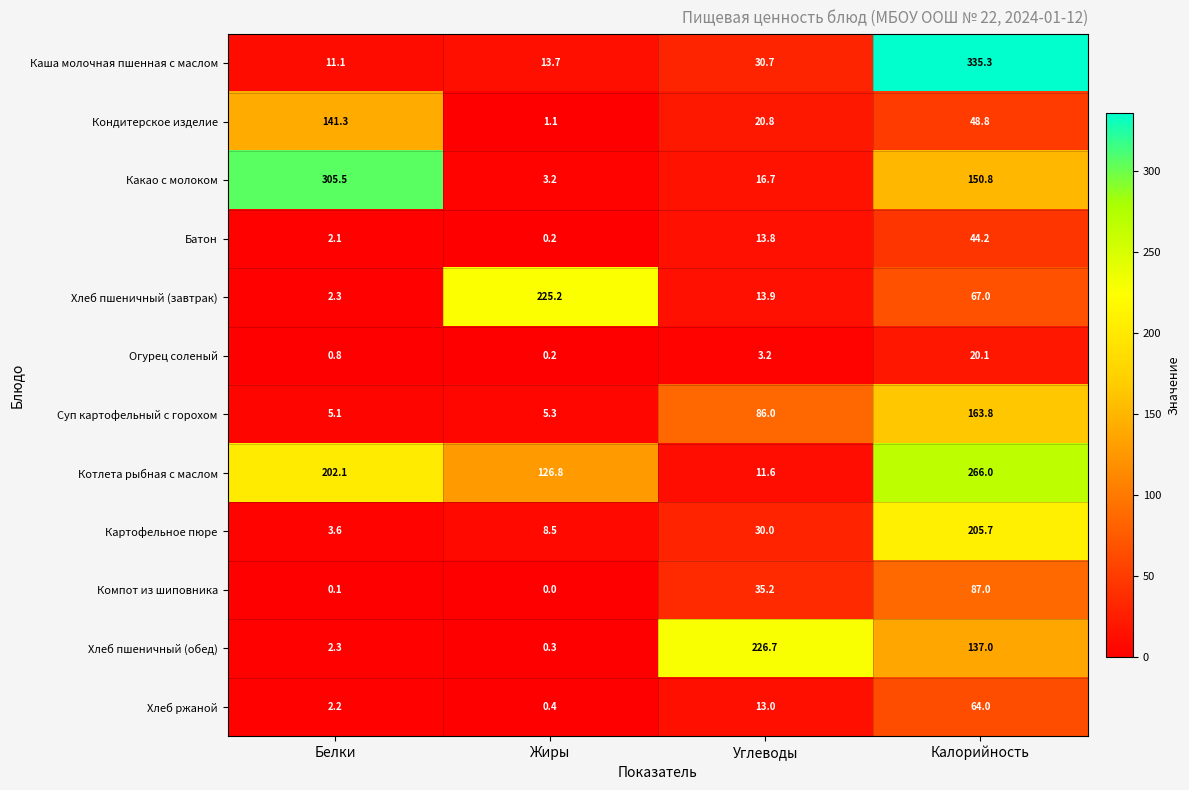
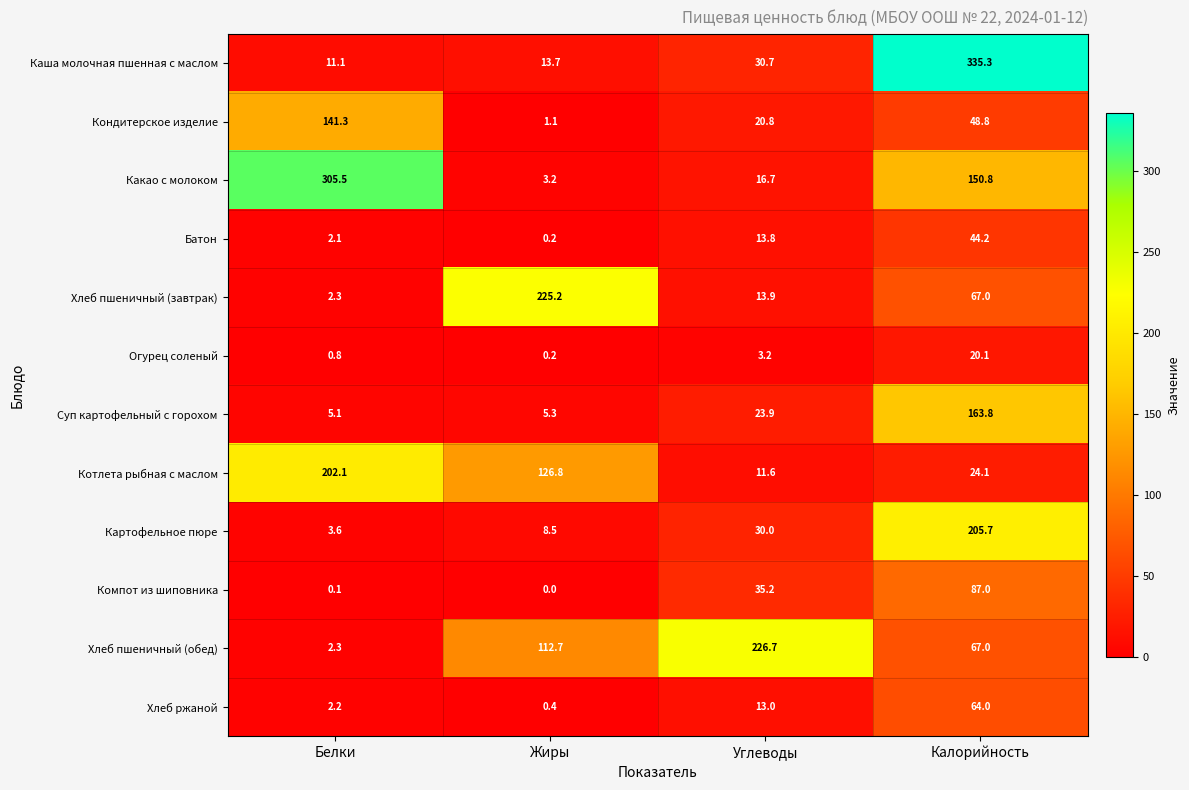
  {
    "Каша молочная пшенная с маслом": {
      "Белки": 11.1,
      "Жиры": 13.7,
      "Углеводы": 30.7,
      "Калорийность": 335.3
    },
    "Кондитерское изделие": {
      "Белки": 141.3,
      "Жиры": 1.1,
      "Углеводы": 20.8,
      "Калорийность": 48.8
    },
    "Какао с молоком": {
      "Белки": 305.5,
      "Жиры": 3.2,
      "Углеводы": 16.7,
      "Калорийность": 150.8
    },
    "Батон": {
      "Белки": 2.1,
      "Жиры": 0.2,
      "Углеводы": 13.8,
      "Калорийность": 44.2
    },
    "Хлеб пшеничный (завтрак)": {
      "Белки": 2.3,
      "Жиры": 225.2,
      "Углеводы": 13.9,
      "Калорийность": 67.0
    },
    "Огурец соленый": {
      "Белки": 0.8,
      "Жиры": 0.2,
      "Углеводы": 3.2,
      "Калорийность": 20.1
    },
    "Суп картофельный с горохом": {
      "Белки": 5.1,
      "Жиры": 5.3,
-     "Углеводы": 86.0,
+     "Углеводы": 23.9,
      "Калорийность": 163.8
    },
    "Котлета рыбная с маслом": {
      "Белки": 202.1,
      "Жиры": 126.8,
      "Углеводы": 11.6,
-     "Калорийность": 266.0
+     "Калорийность": 24.1
    },
    "Картофельное пюре": {
      "Белки": 3.6,
      "Жиры": 8.5,
      "Углеводы": 30.0,
      "Калорийность": 205.7
    },
    "Компот из шиповника": {
      "Белки": 0.1,
      "Жиры": 0.0,
      "Углеводы": 35.2,
      "Калорийность": 87.0
    },
    "Хлеб пшеничный (обед)": {
      "Белки": 2.3,
-     "Жиры": 0.3,
+     "Жиры": 112.7,
      "Углеводы": 226.7,
-     "Калорийность": 137.0
+     "Калорийность": 67.0
    },
    "Хлеб ржаной": {
      "Белки": 2.2,
      "Жиры": 0.4,
      "Углеводы": 13.0,
      "Калорийность": 64.0
    }
  }
